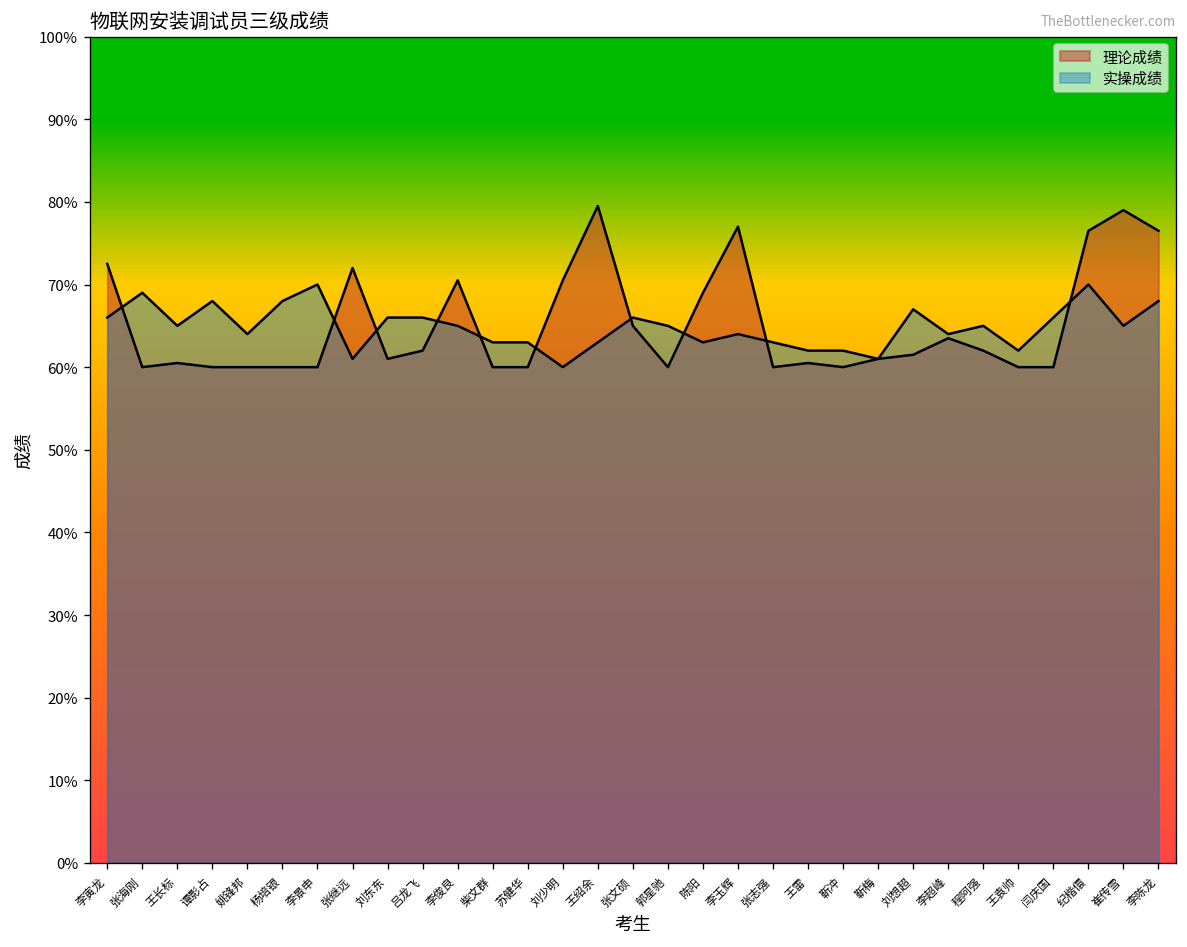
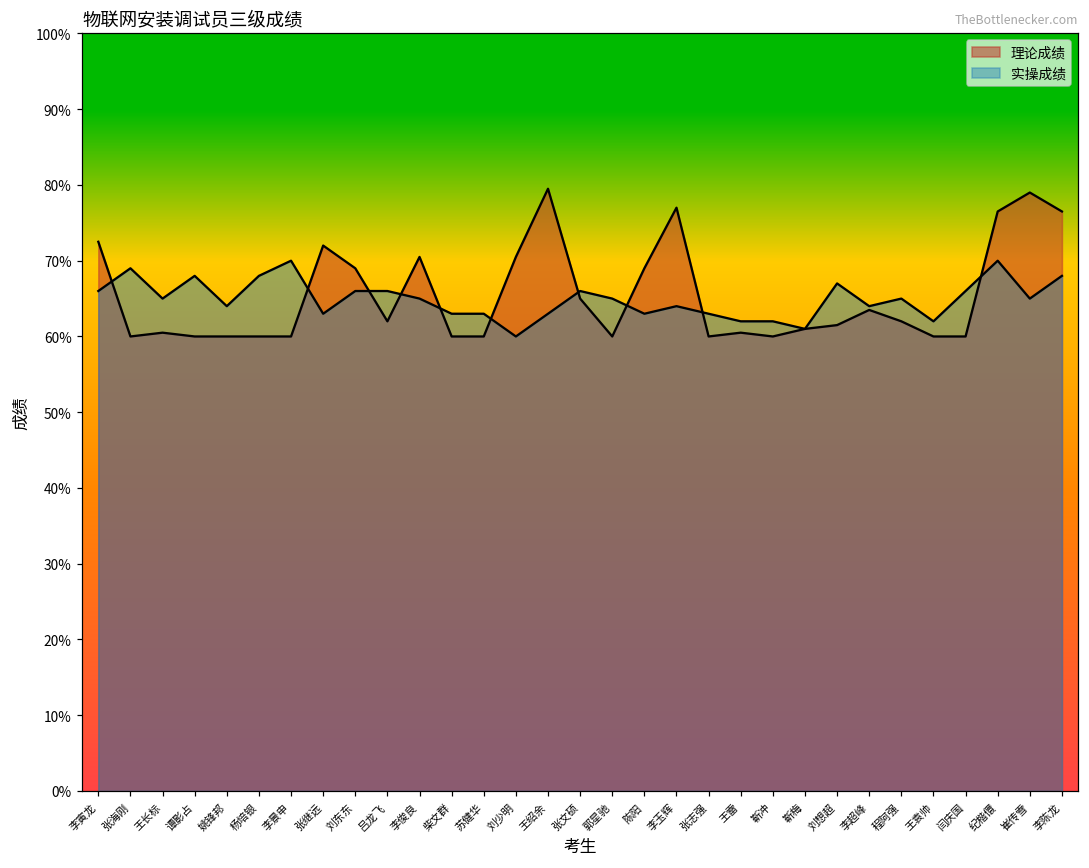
  {
    "理论成绩": {
      "李寅龙": "73%",
      "张海刚": "60%",
      "王长标": "61%",
      "谭影占": "60%",
      "姚锋邦": "60%",
      "杨培银": "60%",
      "李景申": "60%",
      "张继远": "72%",
-     "刘东东": "61%",
+     "刘东东": "69%",
      "吕龙飞": "62%",
      "李俊良": "71%",
      "柴文群": "60%",
      "苏健华": "60%",
      "刘少明": "71%",
      "王绍余": "80%",
      "张文硕": "65%",
      "郭星驰": "60%",
      "陈阳": "69%",
      "李玉辉": "77%",
      "张志强": "60%",
      "王雷": "61%",
      "靳冲": "60%",
      "刘想超": "62%",
      "李超峰": "64%",
      "程阿强": "62%",
      "王袁帅": "60%",
      "闫庆国": "60%",
      "纪楷儇": "77%",
      "崔传雪": "79%",
      "李陈龙": "77%"
    },
    "实操成绩": {
      "李寅龙": "66%",
      "张海刚": "69%",
      "王长标": "65%",
      "谭影占": "68%",
      "姚锋邦": "64%",
      "杨培银": "68%",
      "李景申": "70%",
-     "张继远": "61%",
+     "张继远": "63%",
      "刘东东": "66%",
      "吕龙飞": "66%",
      "李俊良": "65%",
      "柴文群": "63%",
      "苏健华": "63%",
      "刘少明": "60%",
      "王绍余": "63%",
      "张文硕": "66%",
      "郭星驰": "65%",
      "陈阳": "63%",
      "李玉辉": "64%",
      "张志强": "63%",
      "王雷": "62%",
      "靳冲": "62%",
      "刘想超": "67%",
      "李超峰": "64%",
      "程阿强": "65%",
      "王袁帅": "62%",
      "闫庆国": "66%",
      "纪楷儇": "70%",
      "崔传雪": "65%",
      "李陈龙": "68%"
    }
  }
